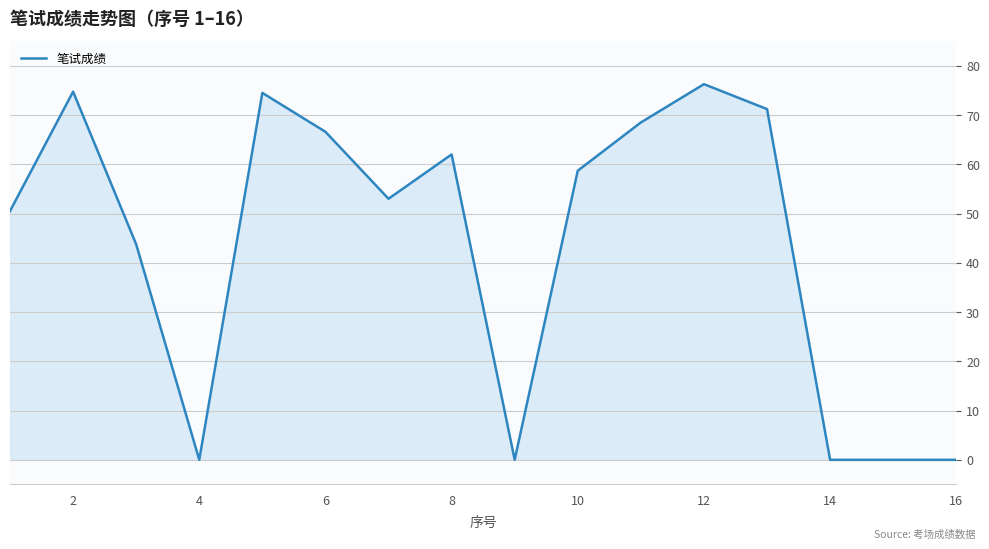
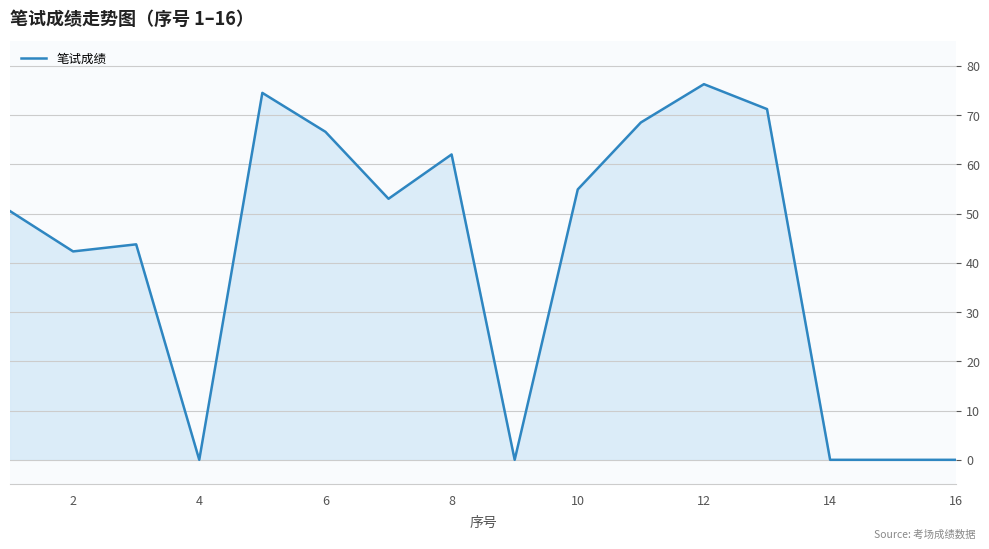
  {
-   "2": 75,
+   "2": 42,
    "4": 0,
    "6": 67,
    "8": 62,
-   "10": 59,
+   "10": 55,
    "12": 76,
    "14": 0,
    "16": 0
  }
